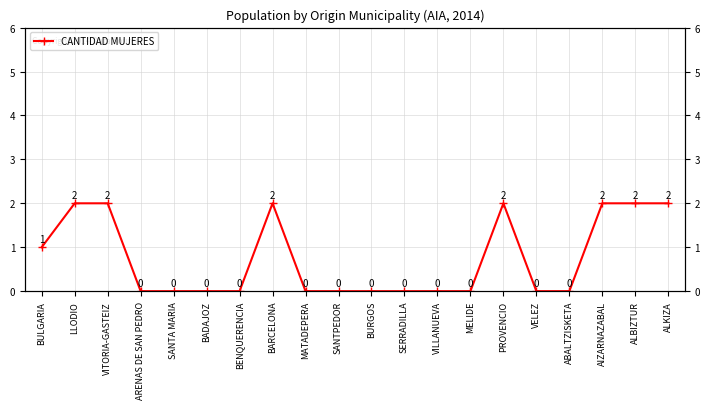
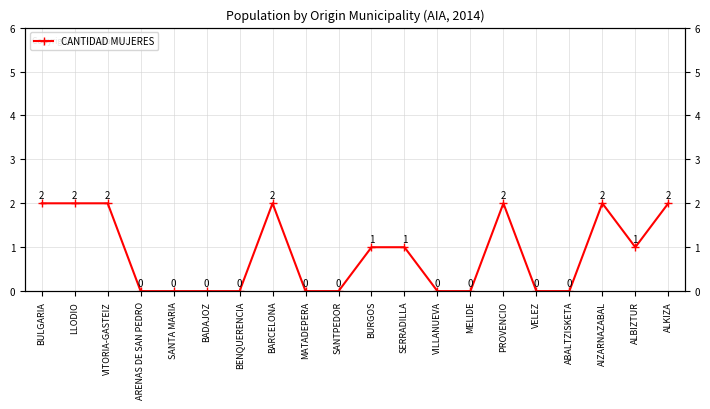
  {
-   "BULGARIA": 1,
+   "BULGARIA": 2,
    "LLODIO": 2,
    "VITORIA-GASTEIZ": 2,
    "ARENAS DE SAN PEDRO": 0,
    "SANTA MARIA": 0,
    "BADAJOZ": 0,
    "BENQUERENCIA": 0,
    "BARCELONA": 2,
    "MATADEPERA": 0,
    "SANTPEDOR": 0,
-   "BURGOS": 0,
-   "SERRADILLA": 0,
+   "BURGOS": 1,
+   "SERRADILLA": 1,
    "VILLANUEVA": 0,
    "MELIDE": 0,
    "PROVENCIO": 2,
    "VELEZ": 0,
    "ABALTZISKETA": 0,
    "AIZARNAZABAL": 2,
-   "ALBIZTUR": 2,
+   "ALBIZTUR": 1,
    "ALKIZA": 2
  }
